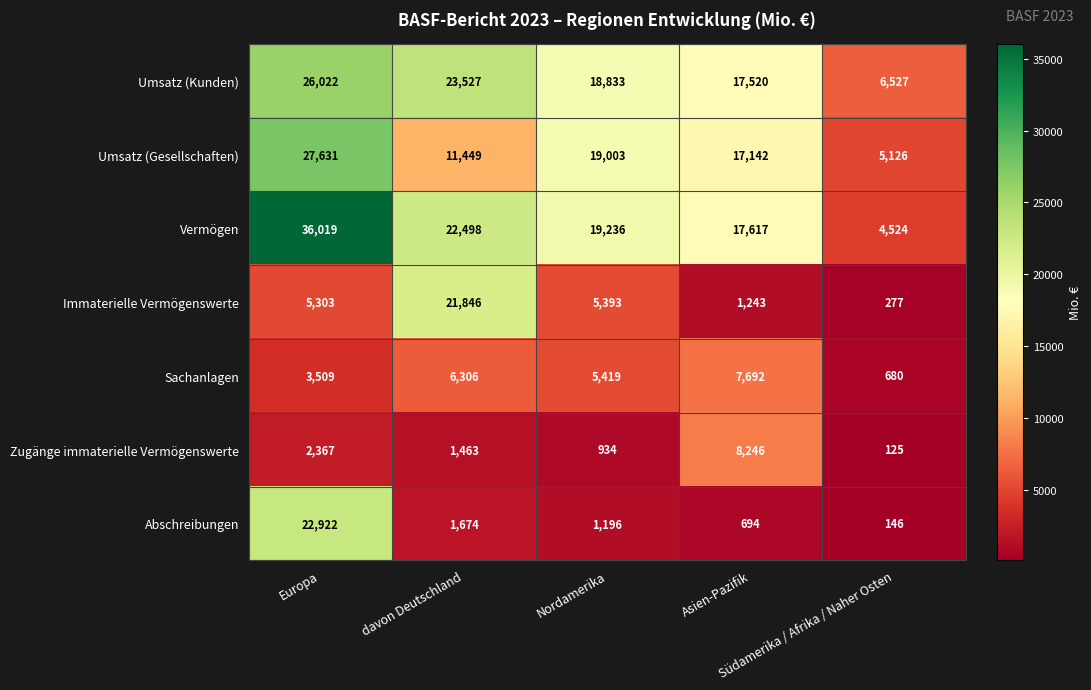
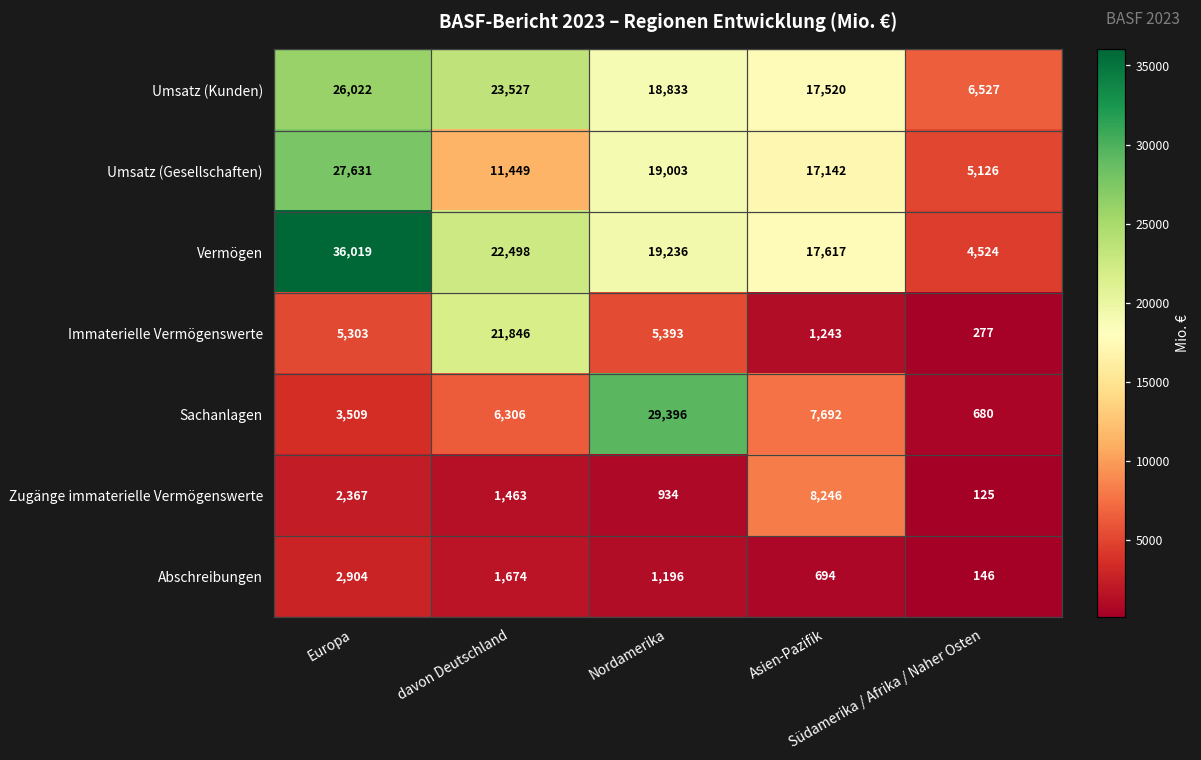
  {
    "Umsatz (Kunden)": {
      "Europa": "26,022",
      "davon Deutschland": "23,527",
      "Nordamerika": "18,833",
      "Asien-Pazifik": "17,520",
      "Südamerika / Afrika / Naher Osten": "6,527"
    },
    "Umsatz (Gesellschaften)": {
      "Europa": "27,631",
      "davon Deutschland": "11,449",
      "Nordamerika": "19,003",
      "Asien-Pazifik": "17,142",
      "Südamerika / Afrika / Naher Osten": "5,126"
    },
    "Vermögen": {
      "Europa": "36,019",
      "davon Deutschland": "22,498",
      "Nordamerika": "19,236",
      "Asien-Pazifik": "17,617",
      "Südamerika / Afrika / Naher Osten": "4,524"
    },
    "Immaterielle Vermögenswerte": {
      "Europa": "5,303",
      "davon Deutschland": "21,846",
      "Nordamerika": "5,393",
      "Asien-Pazifik": "1,243",
      "Südamerika / Afrika / Naher Osten": "277"
    },
    "Sachanlagen": {
      "Europa": "3,509",
      "davon Deutschland": "6,306",
-     "Nordamerika": "5,419",
+     "Nordamerika": "29,396",
      "Asien-Pazifik": "7,692",
      "Südamerika / Afrika / Naher Osten": "680"
    },
    "Zugänge immaterielle Vermögenswerte": {
      "Europa": "2,367",
      "davon Deutschland": "1,463",
      "Nordamerika": "934",
      "Asien-Pazifik": "8,246",
      "Südamerika / Afrika / Naher Osten": "125"
    },
    "Abschreibungen": {
-     "Europa": "22,922",
+     "Europa": "2,904",
      "davon Deutschland": "1,674",
      "Nordamerika": "1,196",
      "Asien-Pazifik": "694",
      "Südamerika / Afrika / Naher Osten": "146"
    }
  }
